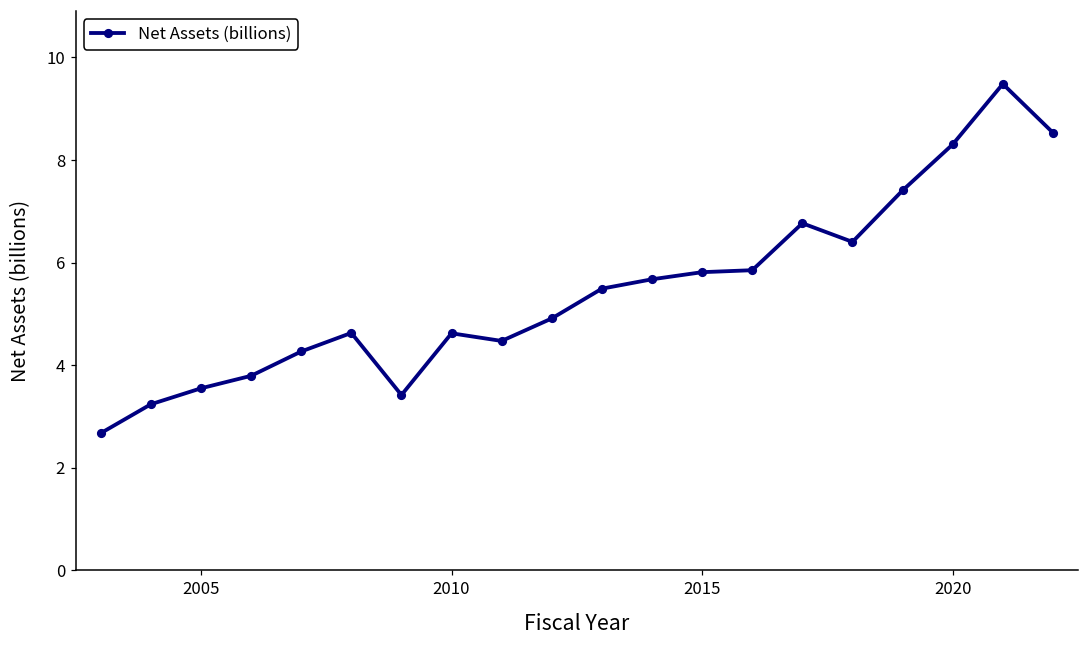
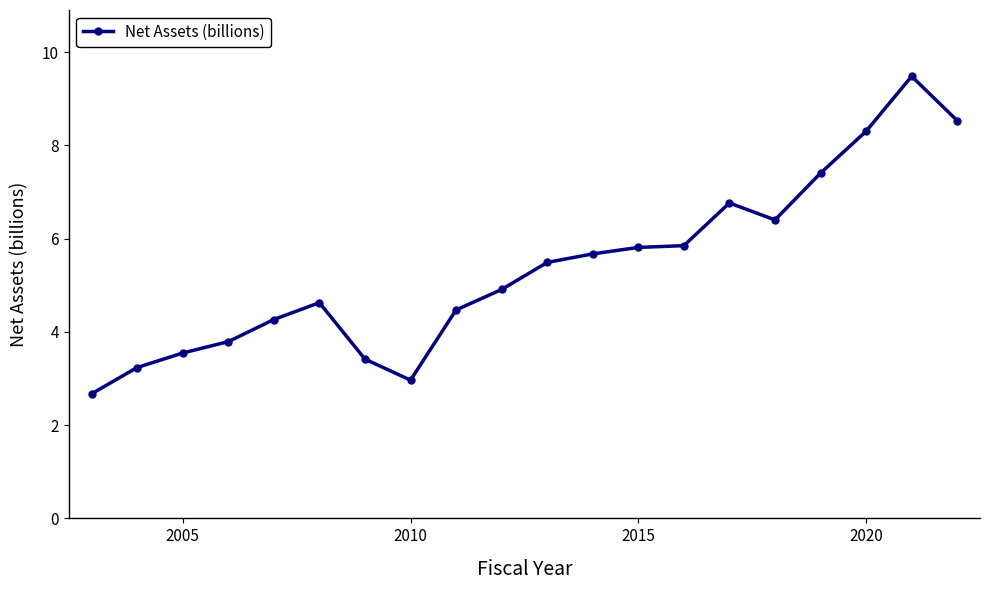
  {
    "2005": 3.5,
-   "2010": 4.6,
+   "2010": 3.0,
    "2015": 5.8,
    "2020": 8.3
  }
